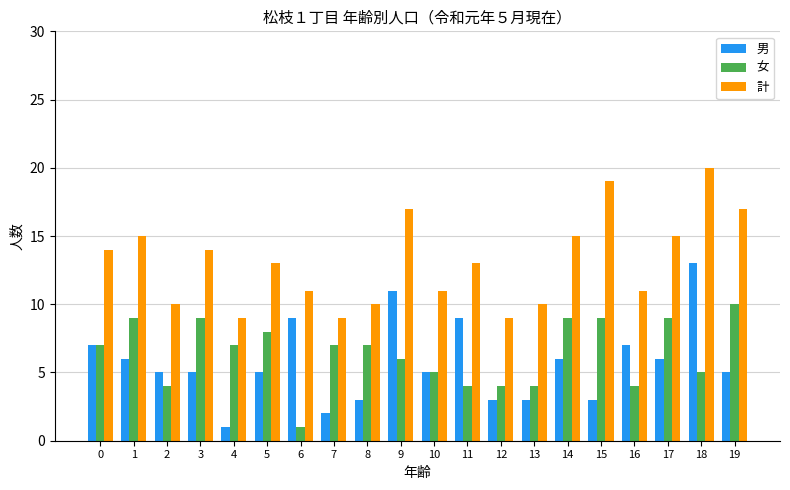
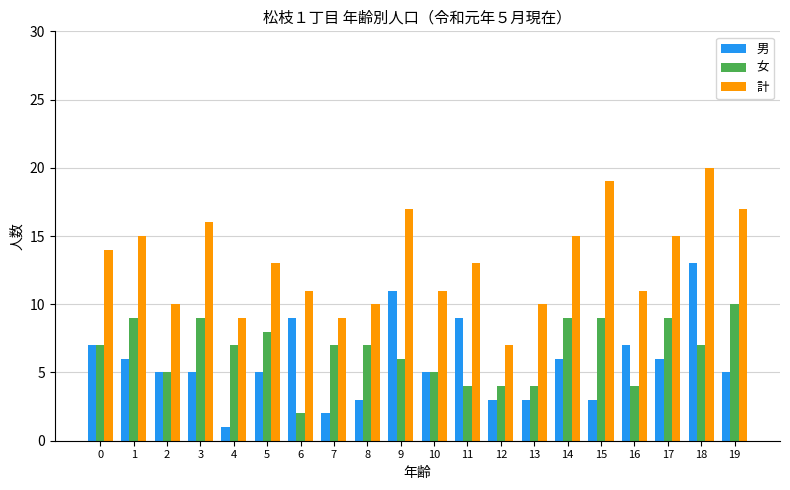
  {
    "男": {
      "0": 7,
      "1": 6,
      "2": 5,
      "3": 5,
      "4": 1,
      "5": 5,
      "6": 9,
      "7": 2,
      "8": 3,
      "9": 11,
      "10": 5,
      "11": 9,
      "12": 3,
      "13": 3,
      "14": 6,
      "15": 3,
      "16": 7,
      "17": 6,
      "18": 13,
      "19": 5
    },
    "女": {
      "0": 7,
      "1": 9,
-     "2": 4,
+     "2": 5,
      "3": 9,
      "4": 7,
      "5": 8,
-     "6": 1,
+     "6": 2,
      "7": 7,
      "8": 7,
      "9": 6,
      "10": 5,
      "11": 4,
      "12": 4,
      "13": 4,
      "14": 9,
      "15": 9,
      "16": 4,
      "17": 9,
-     "18": 5,
+     "18": 7,
      "19": 10
    },
    "計": {
      "0": 14,
      "1": 15,
      "2": 10,
-     "3": 14,
+     "3": 16,
      "4": 9,
      "5": 13,
      "6": 11,
      "7": 9,
      "8": 10,
      "9": 17,
      "10": 11,
      "11": 13,
-     "12": 9,
+     "12": 7,
      "13": 10,
      "14": 15,
      "15": 19,
      "16": 11,
      "17": 15,
      "18": 20,
      "19": 17
    }
  }
